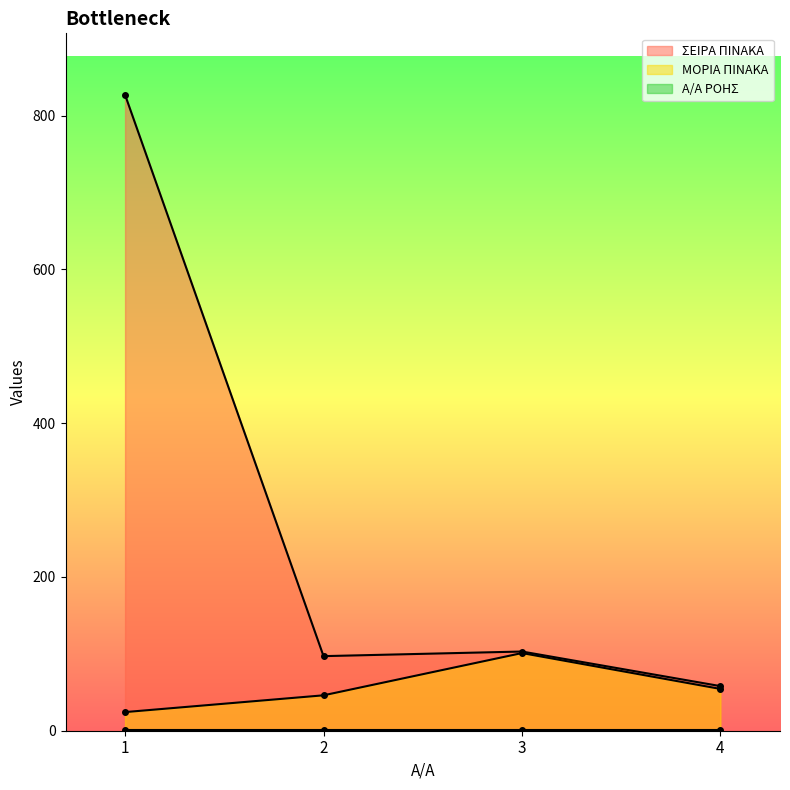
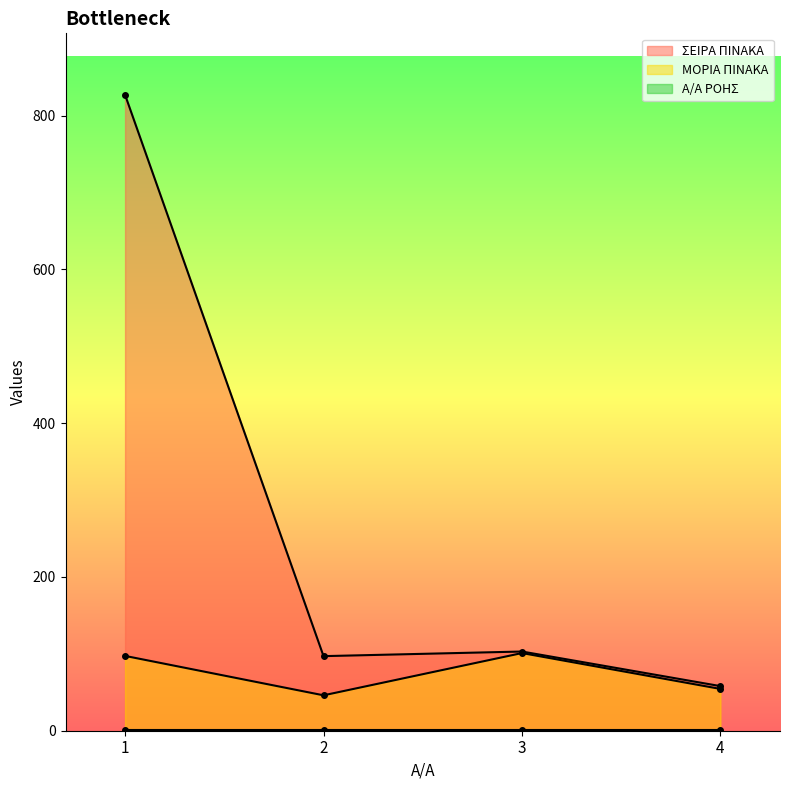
  {
    "ΣΕΙΡΑ ΠΙΝΑΚΑ": {
      "1": 830,
      "2": 100,
      "4": 60
    },
    "ΜΟΡΙΑ ΠΙΝΑΚΑ": {
-     "1": 20,
+     "1": 100,
      "2": 50,
      "4": 50
    },
    "Α/Α ΡΟΗΣ": {
      "1": 0,
      "2": 0,
      "3": 0,
      "4": 0
    }
  }
